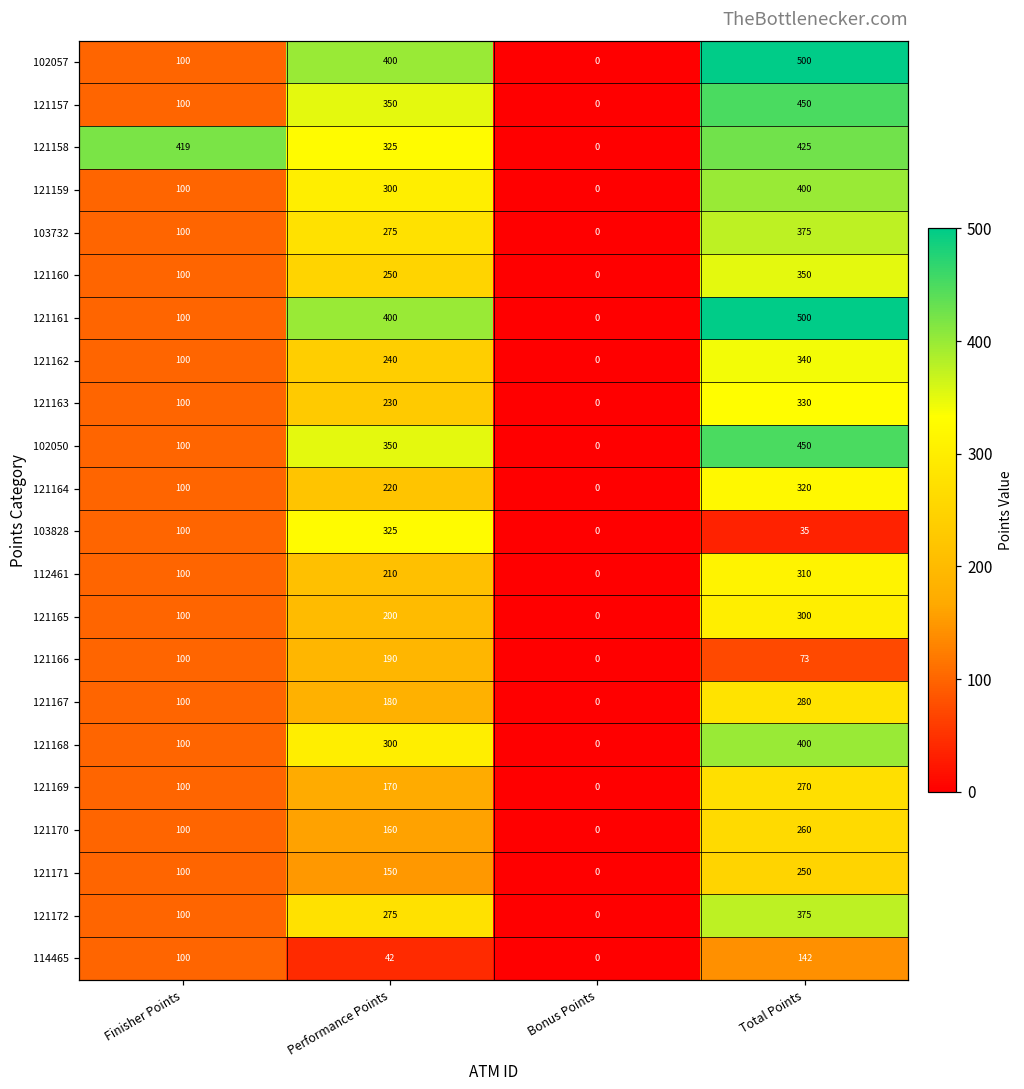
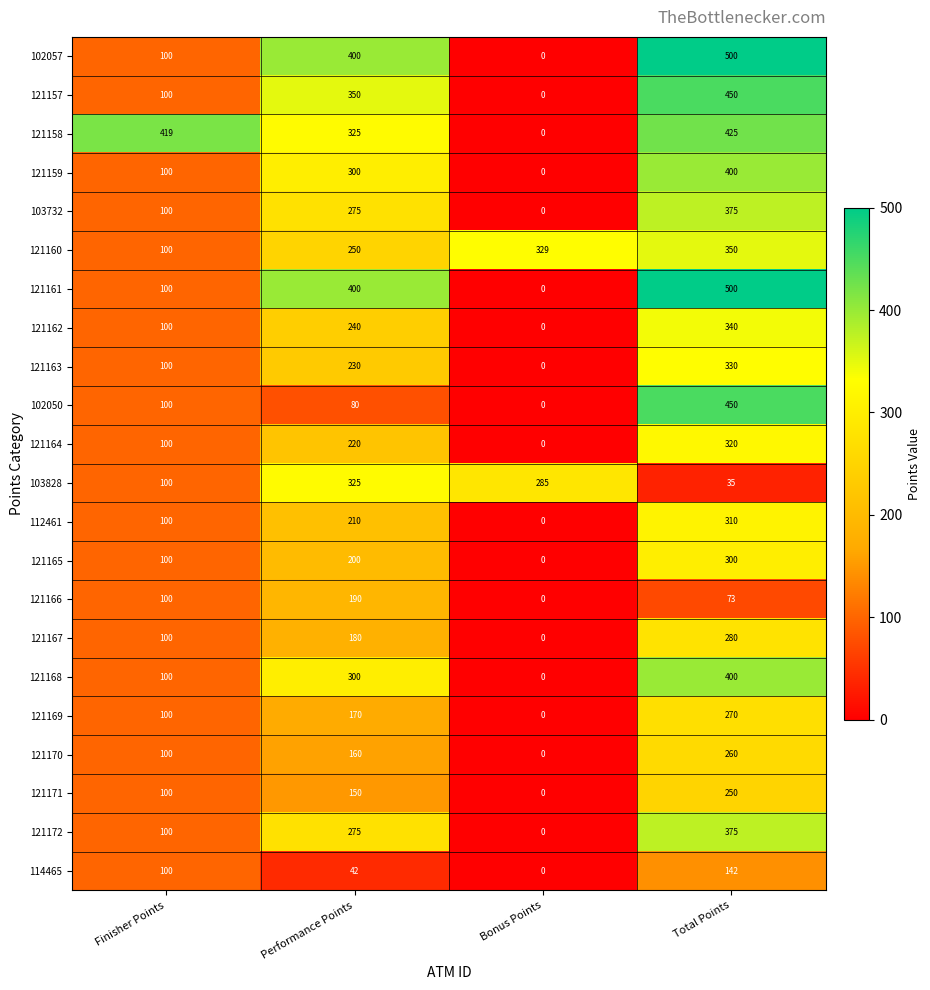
  {
    "102057": {
      "Finisher Points": 100,
      "Performance Points": 400,
      "Bonus Points": 0,
      "Total Points": 500
    },
    "121157": {
      "Finisher Points": 100,
      "Performance Points": 350,
      "Bonus Points": 0,
      "Total Points": 450
    },
    "121158": {
      "Finisher Points": 419,
      "Performance Points": 325,
      "Bonus Points": 0,
      "Total Points": 425
    },
    "121159": {
      "Finisher Points": 100,
      "Performance Points": 300,
      "Bonus Points": 0,
      "Total Points": 400
    },
    "103732": {
      "Finisher Points": 100,
      "Performance Points": 275,
      "Bonus Points": 0,
      "Total Points": 375
    },
    "121160": {
      "Finisher Points": 100,
      "Performance Points": 250,
-     "Bonus Points": 0,
+     "Bonus Points": 329,
      "Total Points": 350
    },
    "121161": {
      "Finisher Points": 100,
      "Performance Points": 400,
      "Bonus Points": 0,
      "Total Points": 500
    },
    "121162": {
      "Finisher Points": 100,
      "Performance Points": 240,
      "Bonus Points": 0,
      "Total Points": 340
    },
    "121163": {
      "Finisher Points": 100,
      "Performance Points": 230,
      "Bonus Points": 0,
      "Total Points": 330
    },
    "102050": {
      "Finisher Points": 100,
-     "Performance Points": 350,
+     "Performance Points": 80,
      "Bonus Points": 0,
      "Total Points": 450
    },
    "121164": {
      "Finisher Points": 100,
      "Performance Points": 220,
      "Bonus Points": 0,
      "Total Points": 320
    },
    "103828": {
      "Finisher Points": 100,
      "Performance Points": 325,
-     "Bonus Points": 0,
+     "Bonus Points": 285,
      "Total Points": 35
    },
    "112461": {
      "Finisher Points": 100,
      "Performance Points": 210,
      "Bonus Points": 0,
      "Total Points": 310
    },
    "121165": {
      "Finisher Points": 100,
      "Performance Points": 200,
      "Bonus Points": 0,
      "Total Points": 300
    },
    "121166": {
      "Finisher Points": 100,
      "Performance Points": 190,
      "Bonus Points": 0,
      "Total Points": 73
    },
    "121167": {
      "Finisher Points": 100,
      "Performance Points": 180,
      "Bonus Points": 0,
      "Total Points": 280
    },
    "121168": {
      "Finisher Points": 100,
      "Performance Points": 300,
      "Bonus Points": 0,
      "Total Points": 400
    },
    "121169": {
      "Finisher Points": 100,
      "Performance Points": 170,
      "Bonus Points": 0,
      "Total Points": 270
    },
    "121170": {
      "Finisher Points": 100,
      "Performance Points": 160,
      "Bonus Points": 0,
      "Total Points": 260
    },
    "121171": {
      "Finisher Points": 100,
      "Performance Points": 150,
      "Bonus Points": 0,
      "Total Points": 250
    },
    "121172": {
      "Finisher Points": 100,
      "Performance Points": 275,
      "Bonus Points": 0,
      "Total Points": 375
    },
    "114465": {
      "Finisher Points": 100,
      "Performance Points": 42,
      "Bonus Points": 0,
      "Total Points": 142
    }
  }
